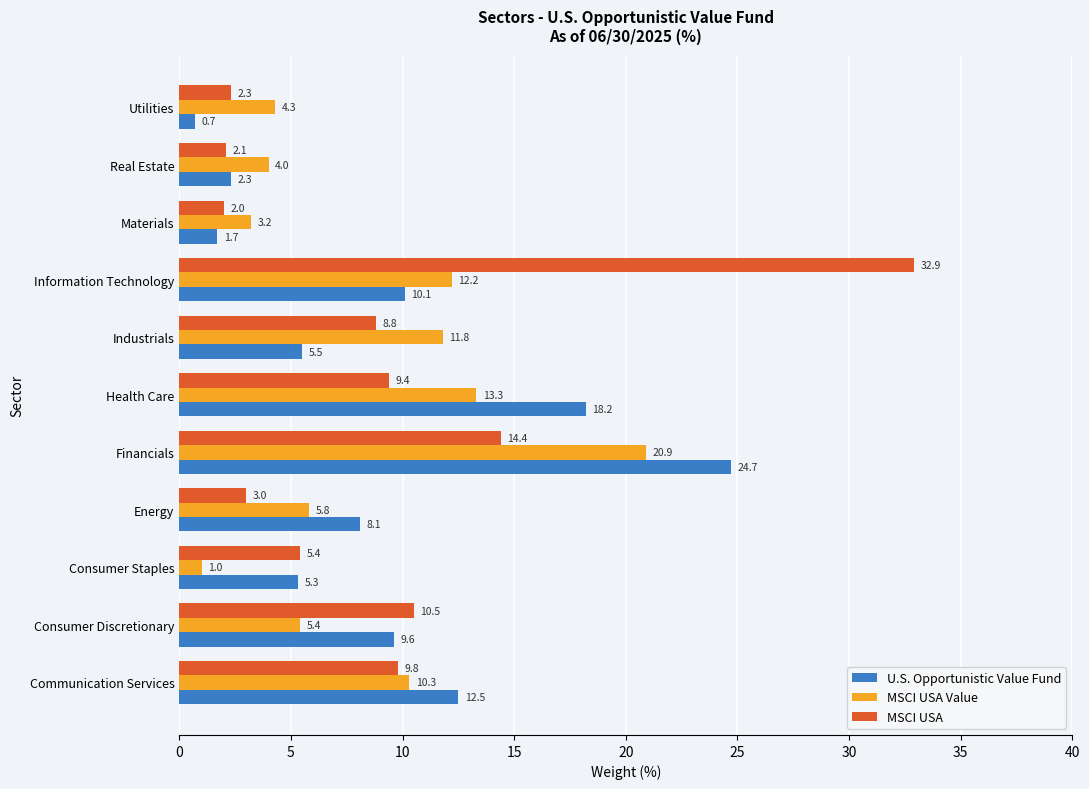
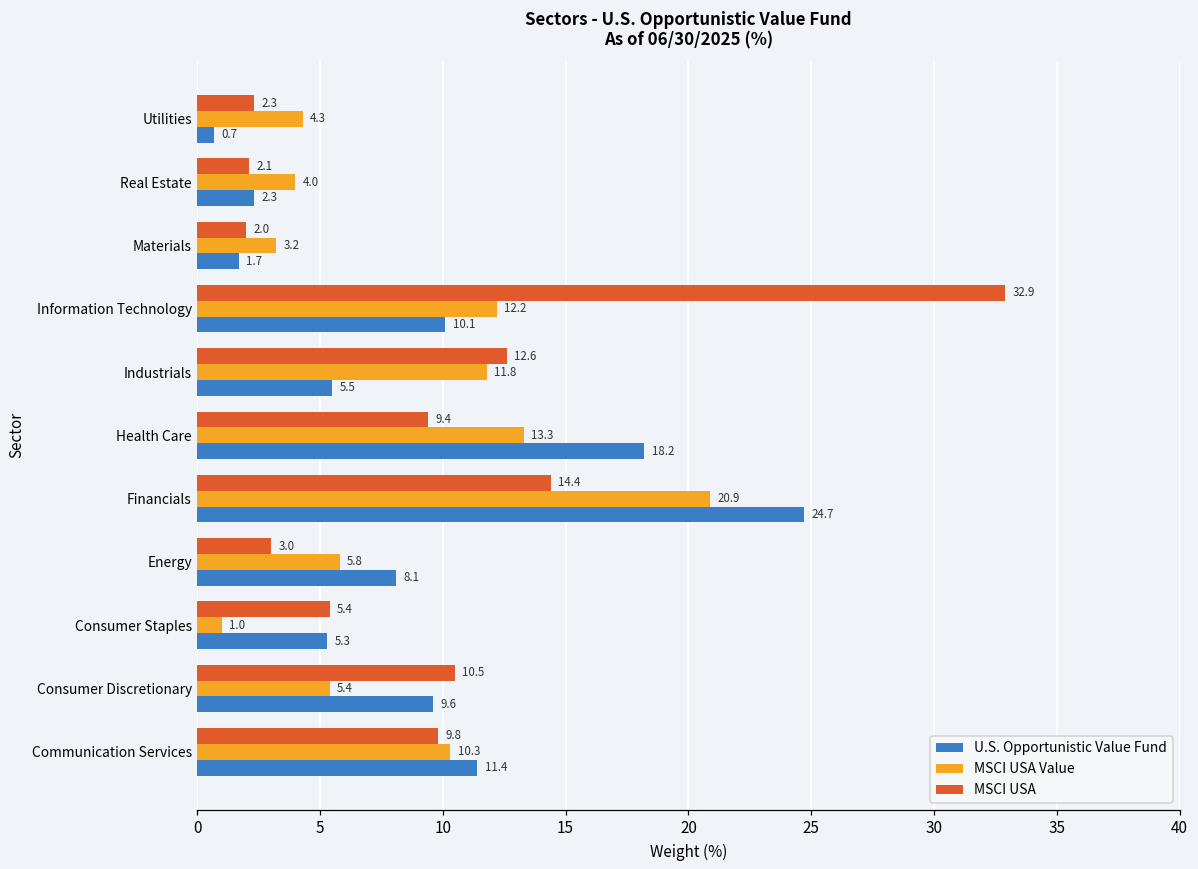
  {
    "U.S. Opportunistic Value Fund": {
      "Utilities": 0.7,
      "Real Estate": 2.3,
      "Materials": 1.7,
      "Information Technology": 10.1,
      "Industrials": 5.5,
      "Health Care": 18.2,
      "Financials": 24.7,
      "Energy": 8.1,
      "Consumer Staples": 5.3,
      "Consumer Discretionary": 9.6,
-     "Communication Services": 12.5
+     "Communication Services": 11.4
    },
    "MSCI USA Value": {
      "Utilities": 4.3,
      "Real Estate": 4.0,
      "Materials": 3.2,
      "Information Technology": 12.2,
      "Industrials": 11.8,
      "Health Care": 13.3,
      "Financials": 20.9,
      "Energy": 5.8,
      "Consumer Staples": 1.0,
      "Consumer Discretionary": 5.4,
      "Communication Services": 10.3
    },
    "MSCI USA": {
      "Utilities": 2.3,
      "Real Estate": 2.1,
      "Materials": 2.0,
      "Information Technology": 32.9,
-     "Industrials": 8.8,
+     "Industrials": 12.6,
      "Health Care": 9.4,
      "Financials": 14.4,
      "Energy": 3.0,
      "Consumer Staples": 5.4,
      "Consumer Discretionary": 10.5,
      "Communication Services": 9.8
    }
  }
